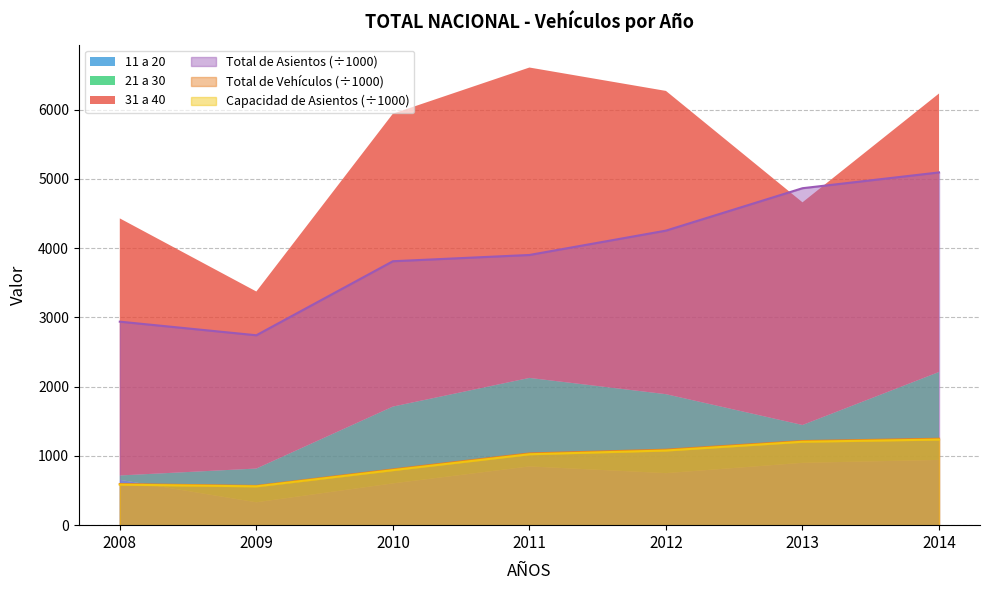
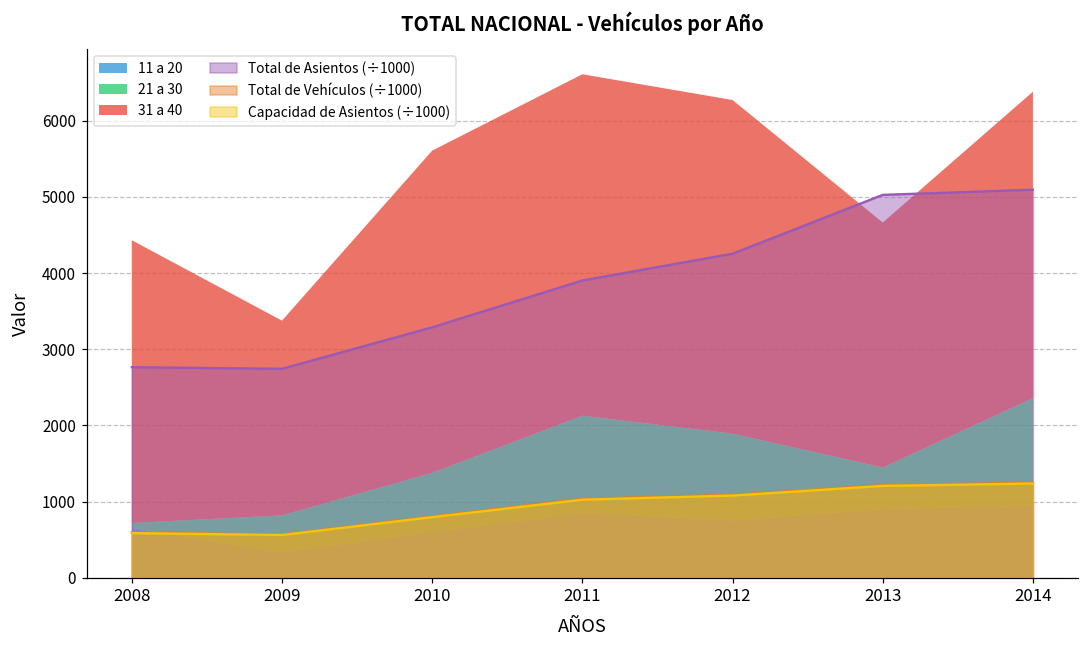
  {
    "11 a 20": {
      "2008": 700,
      "2009": 300,
      "2010": 600,
      "2011": 800,
      "2012": 800,
      "2013": 900,
      "2014": 900
    },
    "21 a 30": {
      "2008": 100,
      "2009": 500,
-     "2010": 1100,
+     "2010": 800,
      "2011": 1300,
      "2012": 1100,
      "2013": 500,
-     "2014": 1300
+     "2014": 1400
    },
    "Total de Asientos (÷1000)": {
-     "2008": 2900,
+     "2008": 2800,
      "2009": 2700,
-     "2010": 3800,
+     "2010": 3300,
      "2011": 3900,
      "2012": 4300,
-     "2013": 4900,
+     "2013": 5000,
      "2014": 5100
    }
  }
